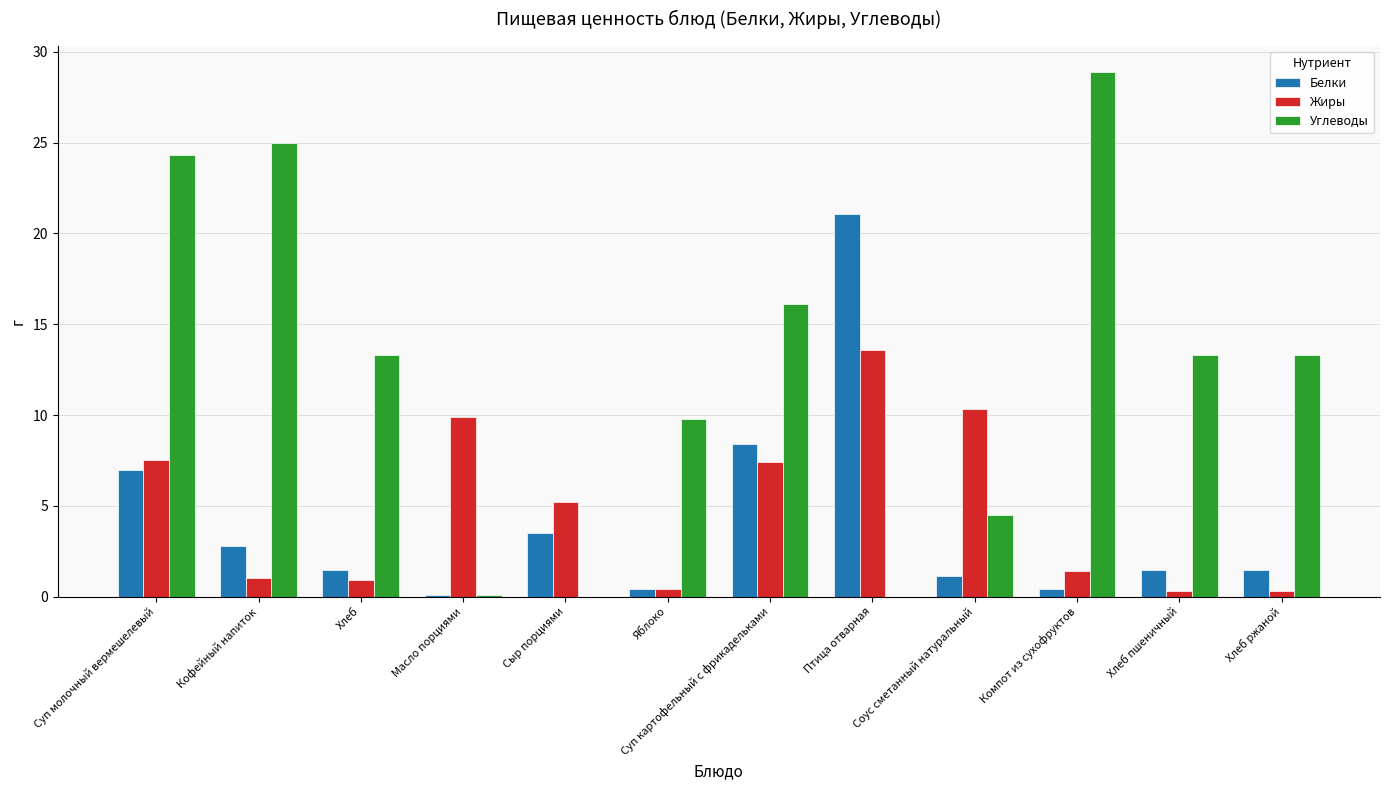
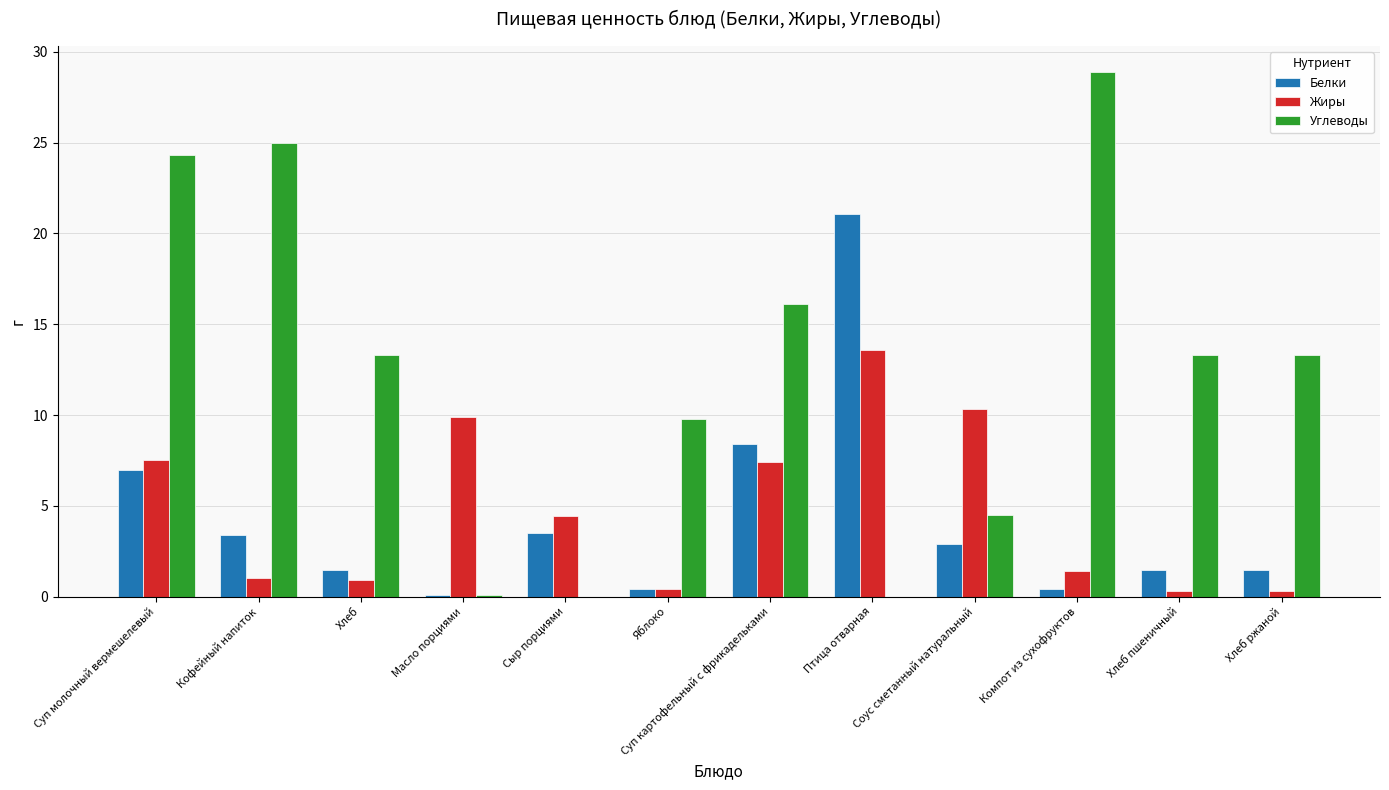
  {
    "Белки": {
      "Суп молочный вермешелевый": 7.0,
-     "Кофейный напиток": 2.8,
+     "Кофейный напиток": 3.4,
      "Хлеб": 1.5,
      "Сыр порциями": 3.5,
      "Яблоко": 0.4,
      "Суп картофельный с фрикадельками": 8.4,
      "Птица отварная": 21.1,
-     "Соус сметанный натуральный": 1.2,
+     "Соус сметанный натуральный": 2.9,
      "Компот из сухофруктов": 0.4,
      "Хлеб пшеничный": 1.5,
      "Хлеб ржаной": 1.5
    },
    "Жиры": {
      "Суп молочный вермешелевый": 7.5,
      "Кофейный напиток": 1.0,
      "Хлеб": 0.9,
      "Масло порциями": 9.9,
-     "Сыр порциями": 5.2,
+     "Сыр порциями": 4.4,
      "Яблоко": 0.4,
      "Суп картофельный с фрикадельками": 7.4,
      "Птица отварная": 13.6,
      "Соус сметанный натуральный": 10.3,
      "Компот из сухофруктов": 1.4,
      "Хлеб пшеничный": 0.3,
      "Хлеб ржаной": 0.3
    },
    "Углеводы": {
      "Суп молочный вермешелевый": 24.3,
      "Кофейный напиток": 25.0,
      "Хлеб": 13.3,
      "Сыр порциями": 0.0,
      "Яблоко": 9.8,
      "Суп картофельный с фрикадельками": 16.1,
      "Птица отварная": 0.0,
      "Соус сметанный натуральный": 4.5,
      "Компот из сухофруктов": 28.9,
      "Хлеб пшеничный": 13.3,
      "Хлеб ржаной": 13.3
    }
  }
